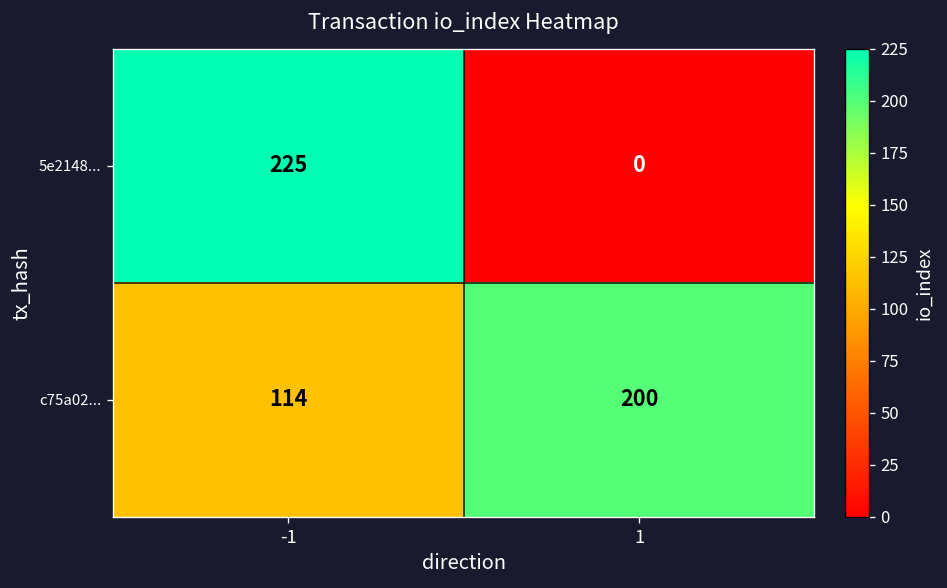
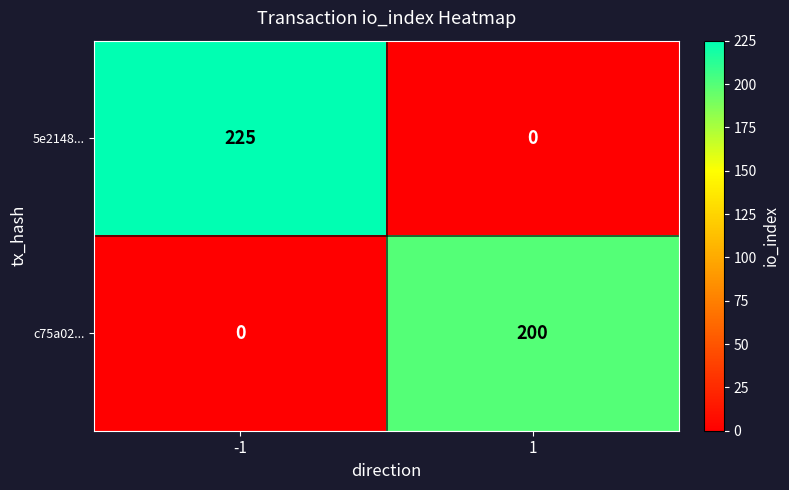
  {
    "5e2148...": {
      "-1": 225,
      "1": 0
    },
    "c75a02...": {
-     "-1": 114,
+     "-1": 0,
      "1": 200
    }
  }
